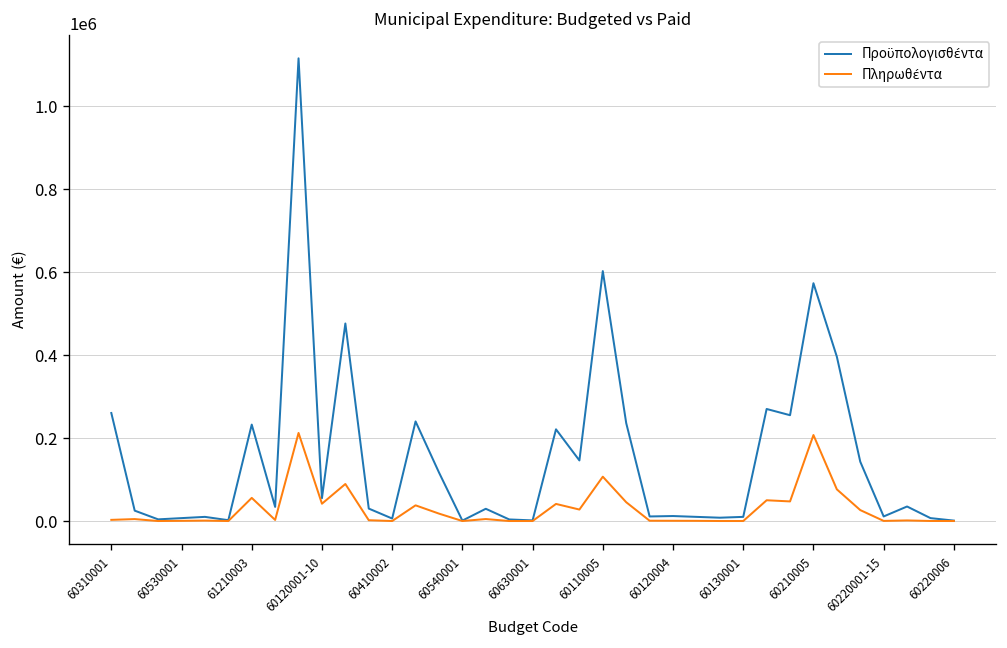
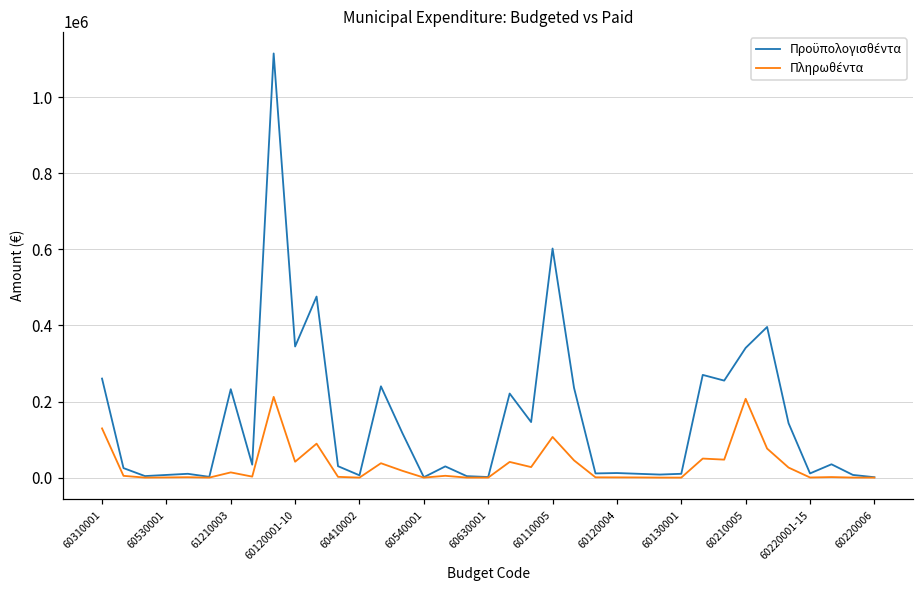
  {
    "Προϋπολογισθέντα": {
      "60310001": 260000,
      "61210003": 230000,
-     "60120001-10": 60000,
+     "60120001-10": 340000,
      "60110005": 600000,
      "60120004": 10000,
      "60130001": 10000,
-     "60210005": 570000,
+     "60210005": 340000,
      "60220001-15": 10000
    },
    "Πληρωθέντα": {
-     "60310001": 0,
-     "61210003": 60000,
+     "60310001": 130000,
+     "61210003": 10000,
      "60120001-10": 40000,
      "60110005": 110000,
      "60120004": 0,
      "60130001": 0,
      "60210005": 210000,
      "60220001-15": 0
    }
  }
